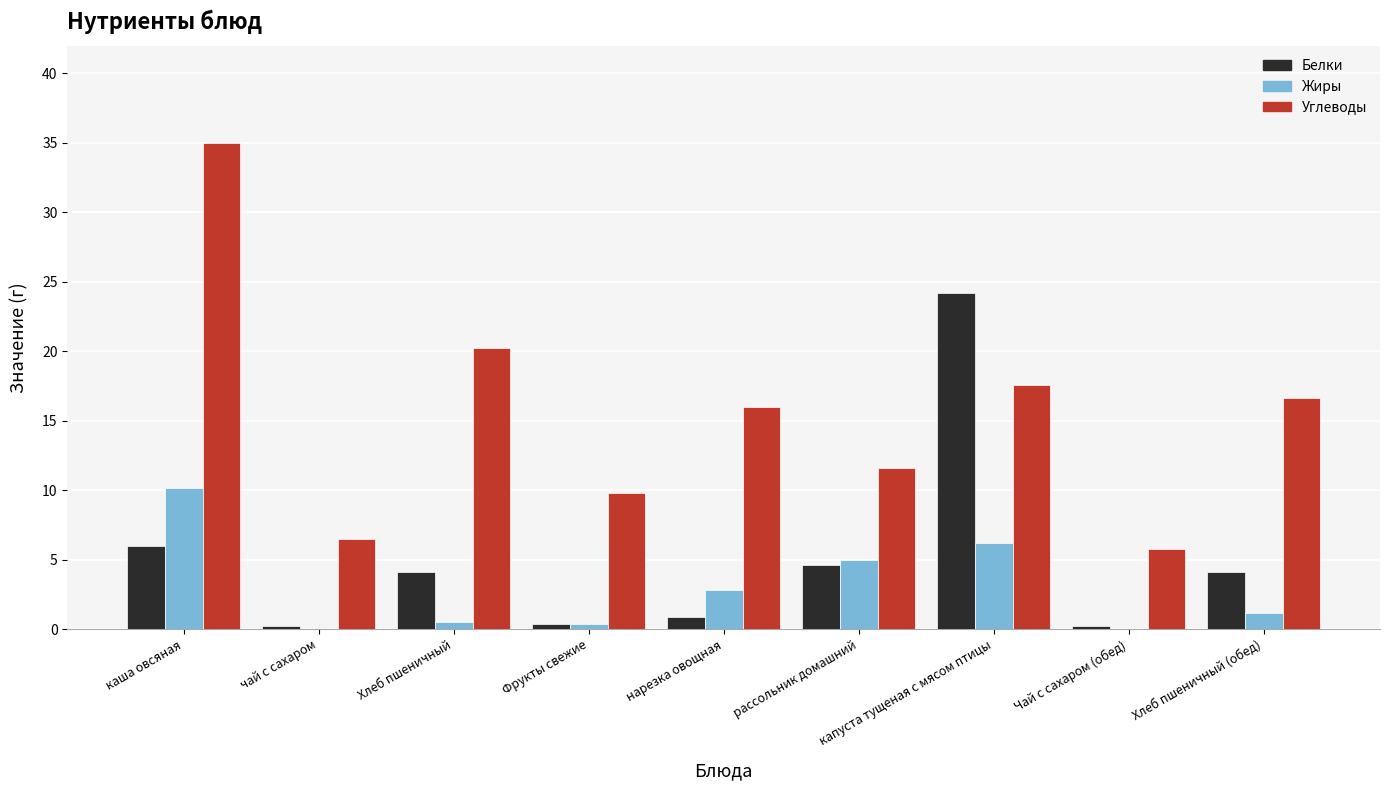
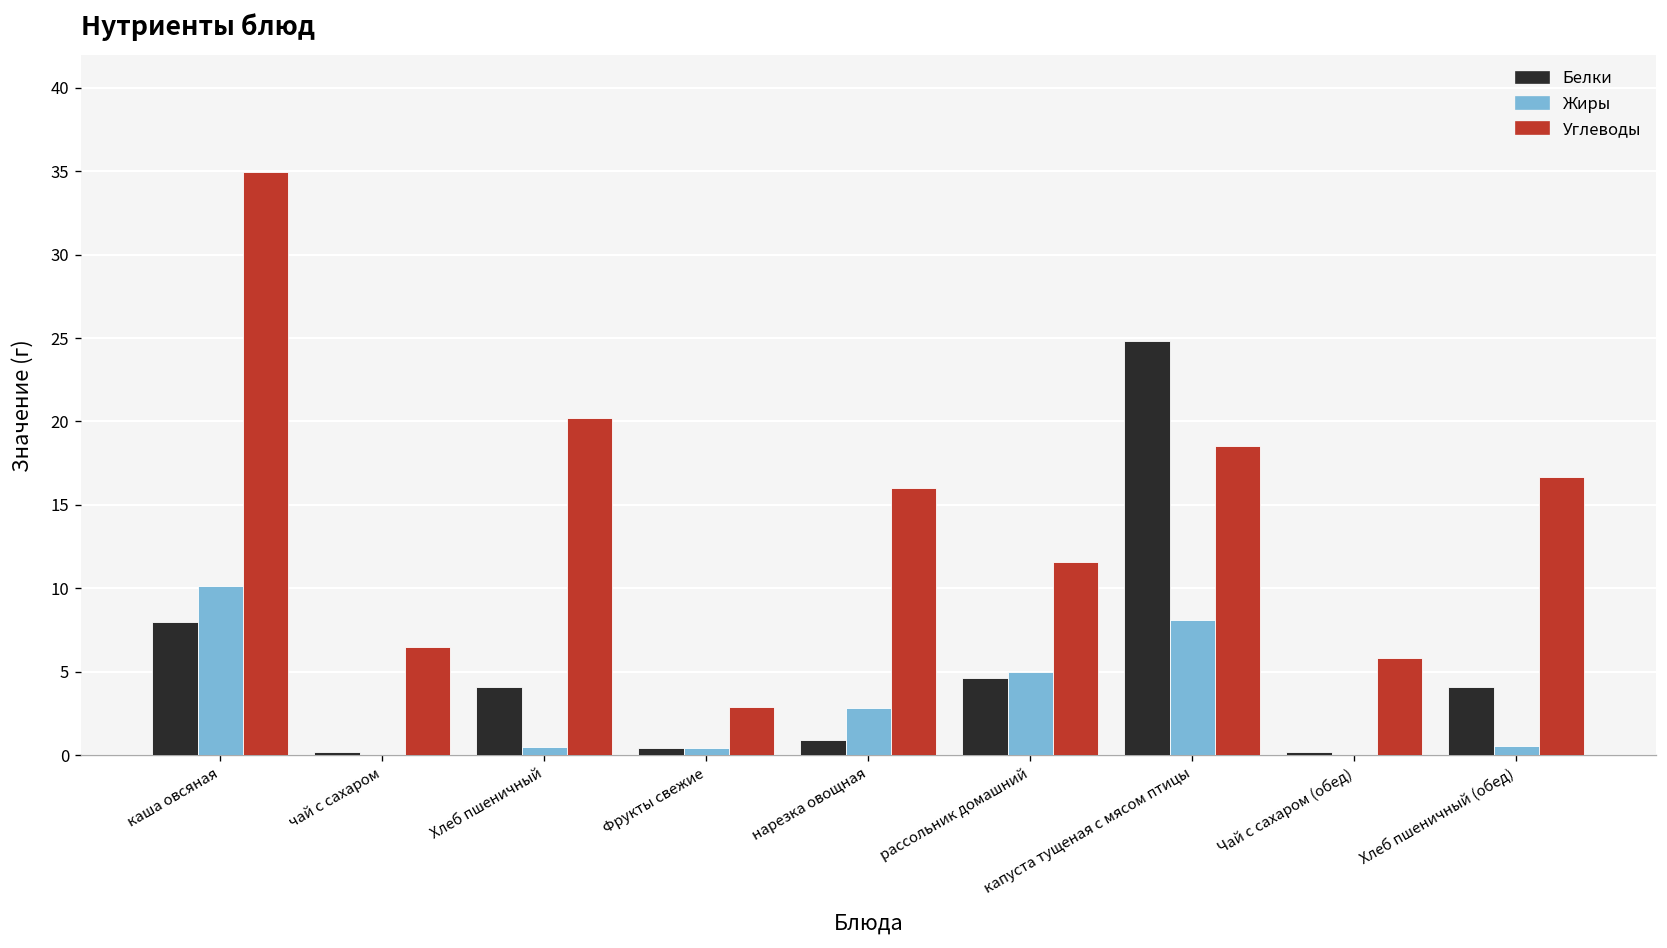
  {
    "Белки": {
-     "каша овсяная": 6,
+     "каша овсяная": 8,
      "чай с сахаром": 0.2,
      "Хлеб пшеничный": 4.1,
      "Фрукты свежие": 0.4,
      "нарезка овощная": 0.9,
      "рассольник домашний": 4.6,
-     "капуста тущеная с мясом птицы": 24.2,
+     "капуста тущеная с мясом птицы": 24.8,
      "Чай с сахаром (обед)": 0.2,
      "Хлеб пшеничный (обед)": 4.1
    },
    "Жиры": {
      "каша овсяная": 10.2,
      "чай с сахаром": 0.0,
      "Хлеб пшеничный": 0.5,
      "Фрукты свежие": 0.4,
      "нарезка овощная": 2.8,
      "рассольник домашний": 5.0,
-     "капуста тущеная с мясом птицы": 6.2,
+     "капуста тущеная с мясом птицы": 8.1,
      "Чай с сахаром (обед)": 0.0,
-     "Хлеб пшеничный (обед)": 1.2
+     "Хлеб пшеничный (обед)": 0.6
    },
    "Углеводы": {
      "каша овсяная": 35.0,
      "чай с сахаром": 6.5,
      "Хлеб пшеничный": 20.2,
-     "Фрукты свежие": 9.8,
+     "Фрукты свежие": 2.9,
      "нарезка овощная": 16.0,
      "рассольник домашний": 11.6,
-     "капуста тущеная с мясом птицы": 17.6,
+     "капуста тущеная с мясом птицы": 18.5,
      "Чай с сахаром (обед)": 5.8,
      "Хлеб пшеничный (обед)": 16.7
    }
  }
